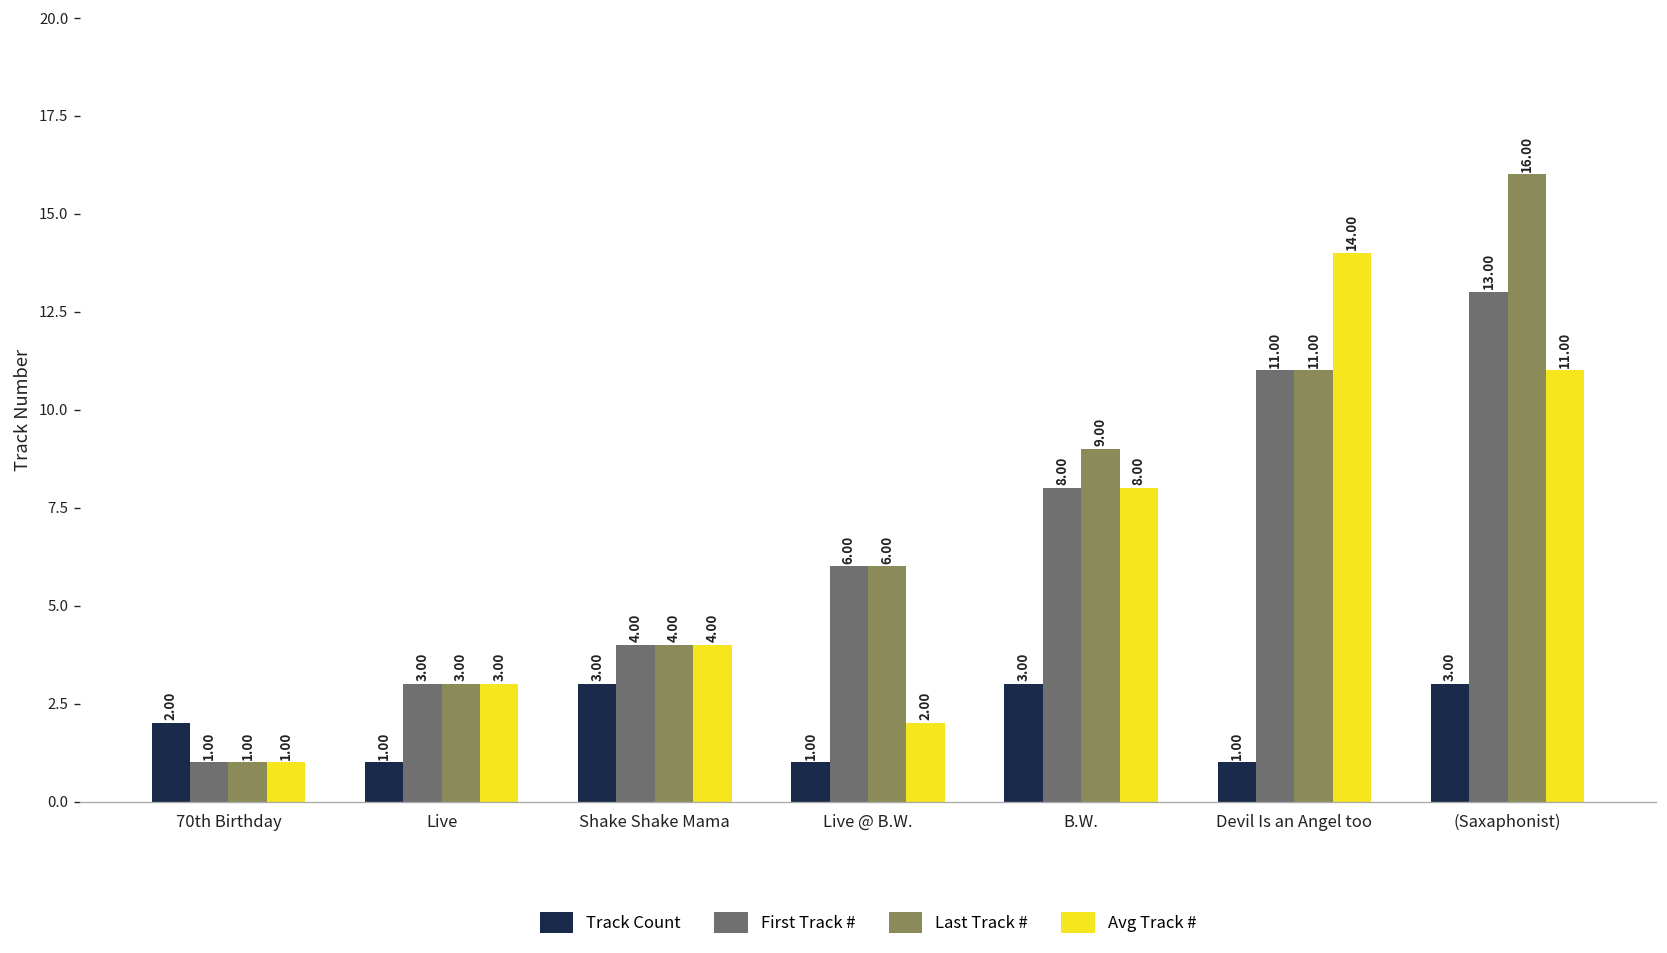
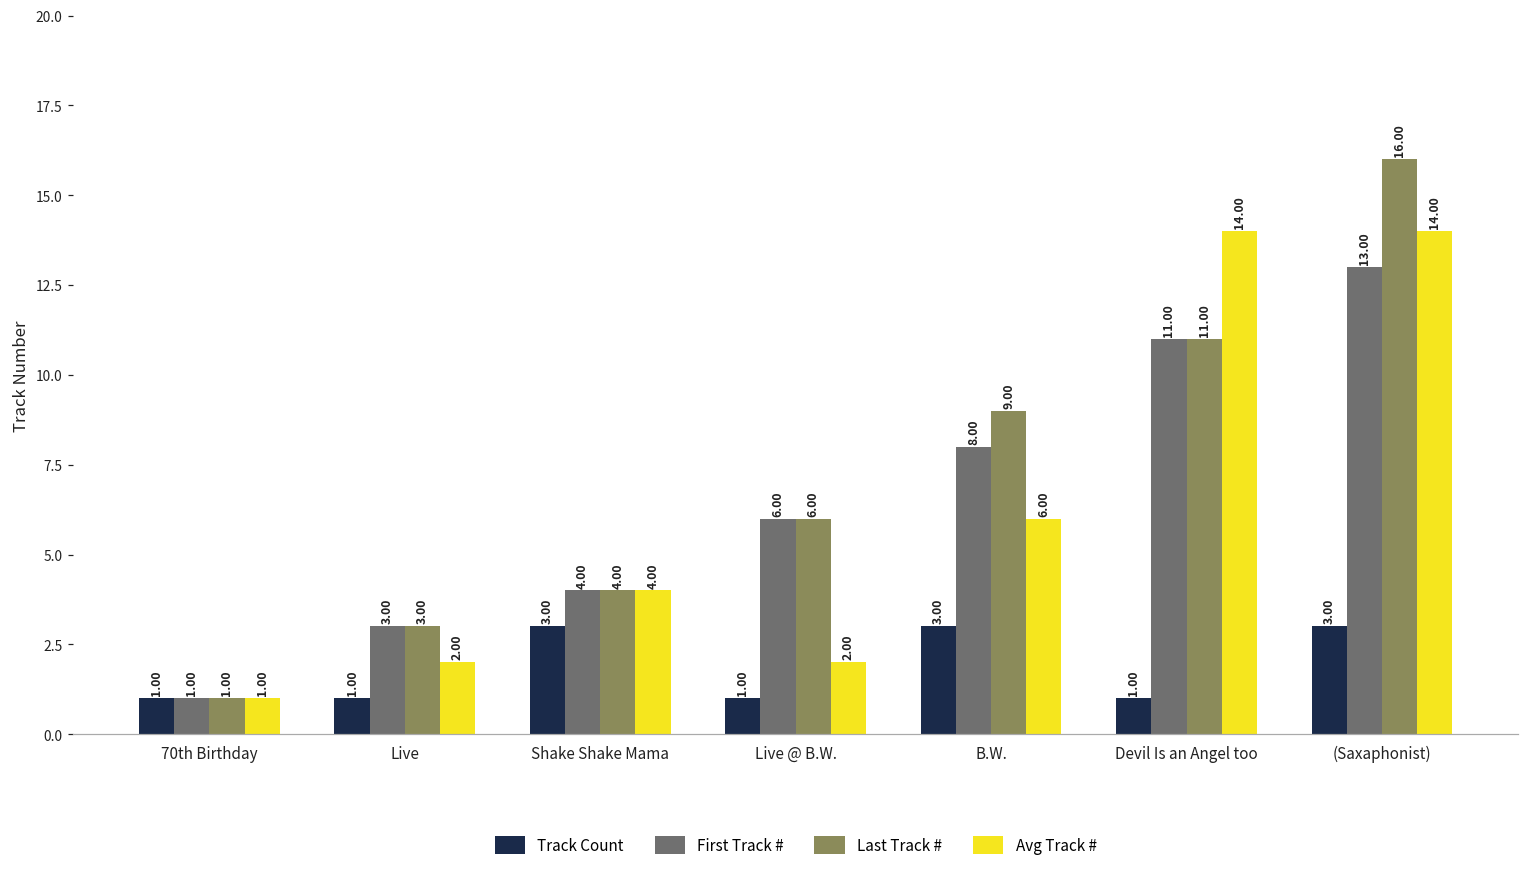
  {
    "Track Count": {
-     "70th Birthday": 2.00,
+     "70th Birthday": 1.00,
      "Live": 1.00,
      "Shake Shake Mama": 3.00,
      "Live @ B.W.": 1.00,
      "B.W.": 3.00,
      "Devil Is an Angel too": 1.00,
      "(Saxaphonist)": 3.00
    },
    "Avg Track #": {
      "70th Birthday": 1.00,
-     "Live": 3.00,
+     "Live": 2.00,
      "Shake Shake Mama": 4.00,
      "Live @ B.W.": 2.00,
-     "B.W.": 8.00,
+     "B.W.": 6.00,
      "Devil Is an Angel too": 14.00,
-     "(Saxaphonist)": 11.00
+     "(Saxaphonist)": 14.00
    }
  }
